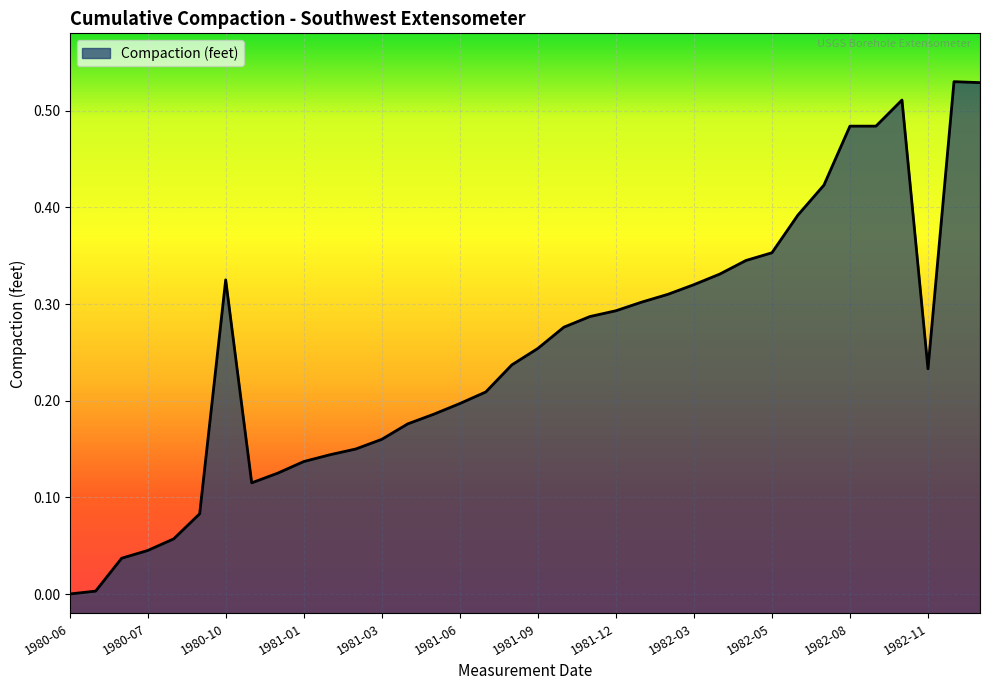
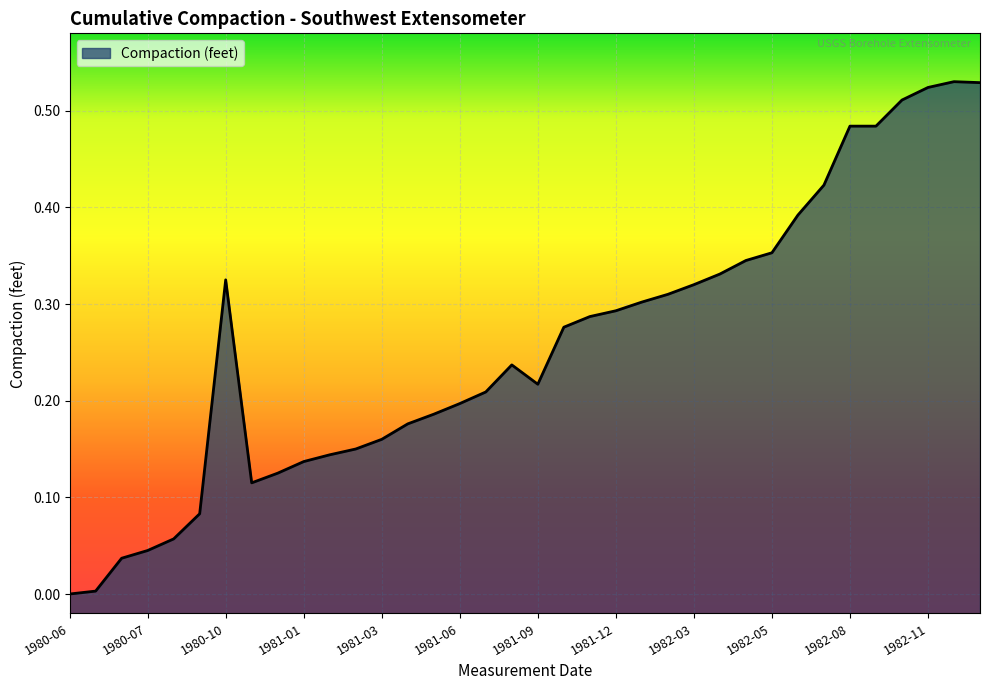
  {
    "1980-10": 0.33,
    "1981-01": 0.14,
    "1981-06": 0.20,
-   "1981-09": 0.25,
+   "1981-09": 0.22,
    "1981-12": 0.29,
    "1982-05": 0.35,
    "1982-08": 0.48,
-   "1982-11": 0.23
+   "1982-11": 0.52
  }
